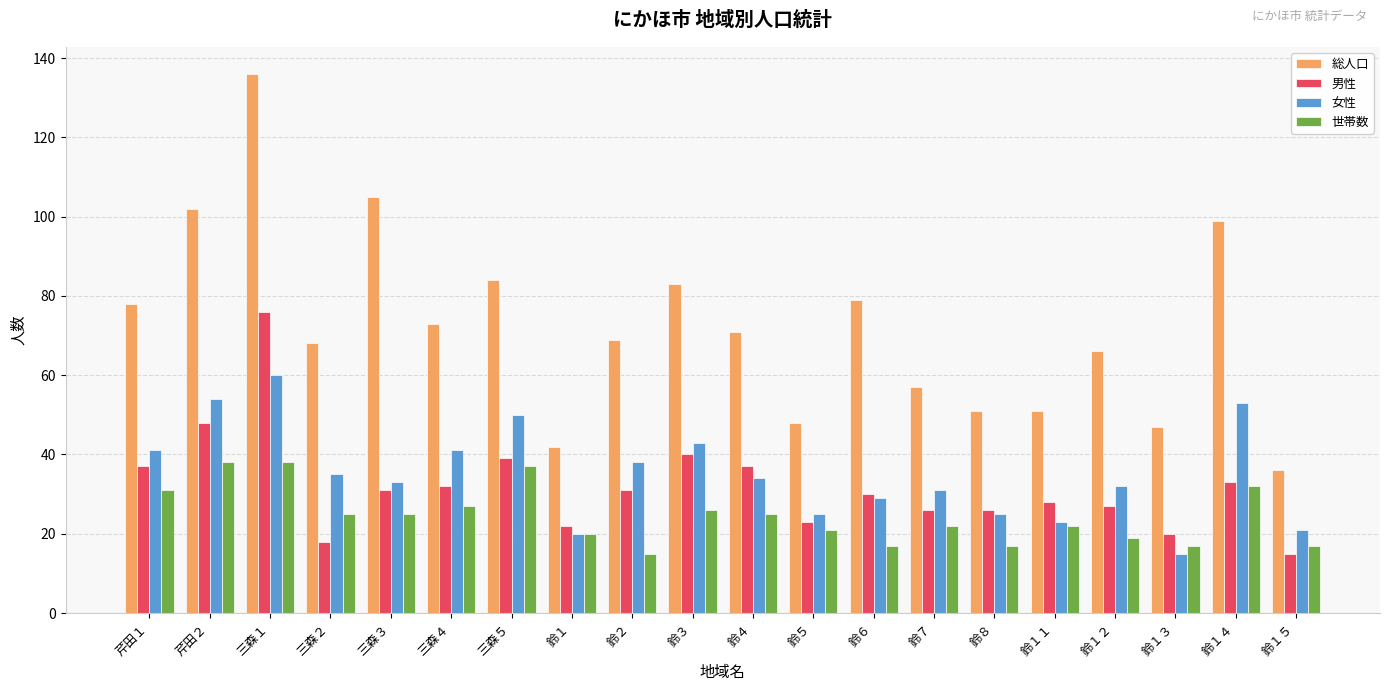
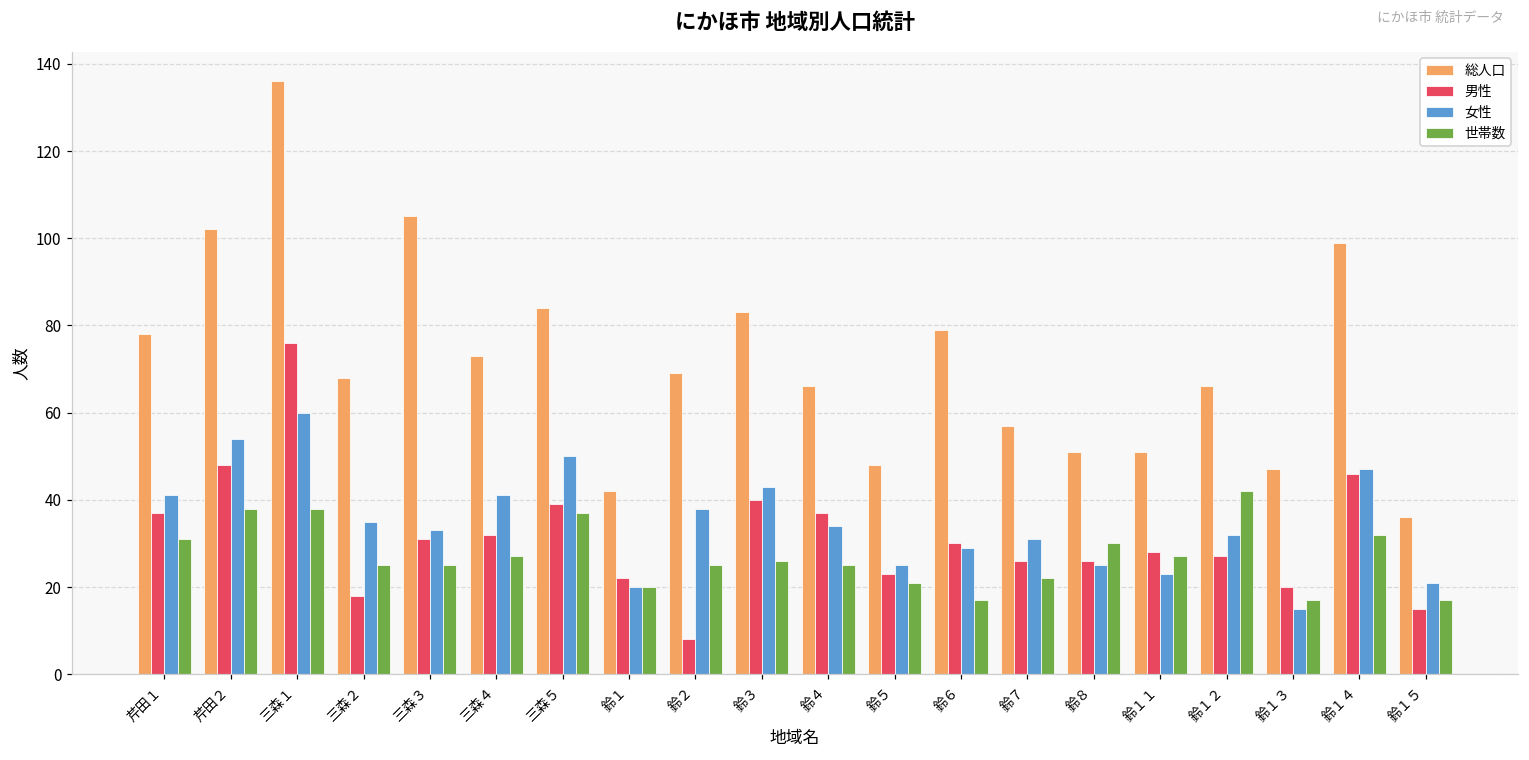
  {
    "総人口": {
      "芹田１": 78,
      "芹田２": 102,
      "三森１": 136,
      "三森２": 68,
      "三森３": 105,
      "三森４": 73,
      "三森５": 84,
      "鈴１": 42,
      "鈴２": 69,
      "鈴３": 83,
-     "鈴４": 71,
+     "鈴４": 66,
      "鈴５": 48,
      "鈴６": 79,
      "鈴７": 57,
      "鈴８": 51,
      "鈴１１": 51,
      "鈴１２": 66,
      "鈴１３": 47,
      "鈴１４": 99,
      "鈴１５": 36
    },
    "男性": {
      "芹田１": 37,
      "芹田２": 48,
      "三森１": 76,
      "三森２": 18,
      "三森３": 31,
      "三森４": 32,
      "三森５": 39,
      "鈴１": 22,
-     "鈴２": 31,
+     "鈴２": 8,
      "鈴３": 40,
      "鈴４": 37,
      "鈴５": 23,
      "鈴６": 30,
      "鈴７": 26,
      "鈴８": 26,
      "鈴１１": 28,
      "鈴１２": 27,
      "鈴１３": 20,
-     "鈴１４": 33,
+     "鈴１４": 46,
      "鈴１５": 15
    },
    "女性": {
      "芹田１": 41,
      "芹田２": 54,
      "三森１": 60,
      "三森２": 35,
      "三森３": 33,
      "三森４": 41,
      "三森５": 50,
      "鈴１": 20,
      "鈴２": 38,
      "鈴３": 43,
      "鈴４": 34,
      "鈴５": 25,
      "鈴６": 29,
      "鈴７": 31,
      "鈴８": 25,
      "鈴１１": 23,
      "鈴１２": 32,
      "鈴１３": 15,
-     "鈴１４": 53,
+     "鈴１４": 47,
      "鈴１５": 21
    },
    "世帯数": {
      "芹田１": 31,
      "芹田２": 38,
      "三森１": 38,
      "三森２": 25,
      "三森３": 25,
      "三森４": 27,
      "三森５": 37,
      "鈴１": 20,
-     "鈴２": 15,
+     "鈴２": 25,
      "鈴３": 26,
      "鈴４": 25,
      "鈴５": 21,
      "鈴６": 17,
      "鈴７": 22,
-     "鈴８": 17,
-     "鈴１１": 22,
-     "鈴１２": 19,
+     "鈴８": 30,
+     "鈴１１": 27,
+     "鈴１２": 42,
      "鈴１３": 17,
      "鈴１４": 32,
      "鈴１５": 17
    }
  }
